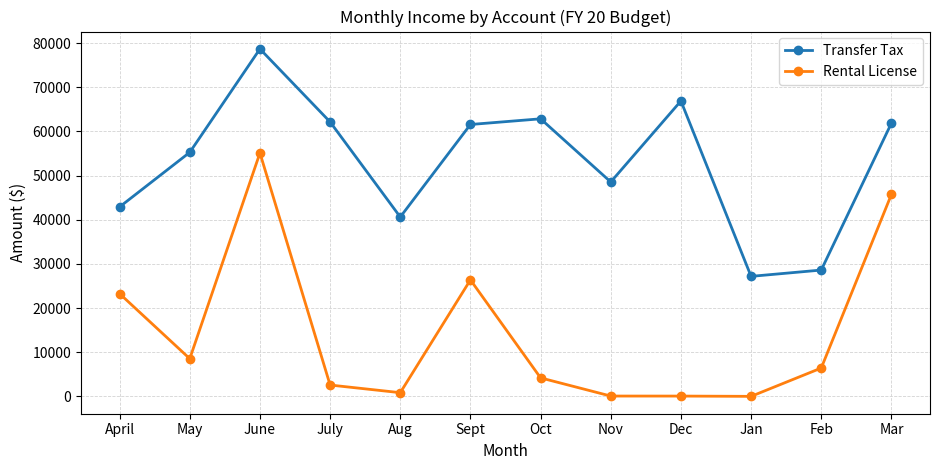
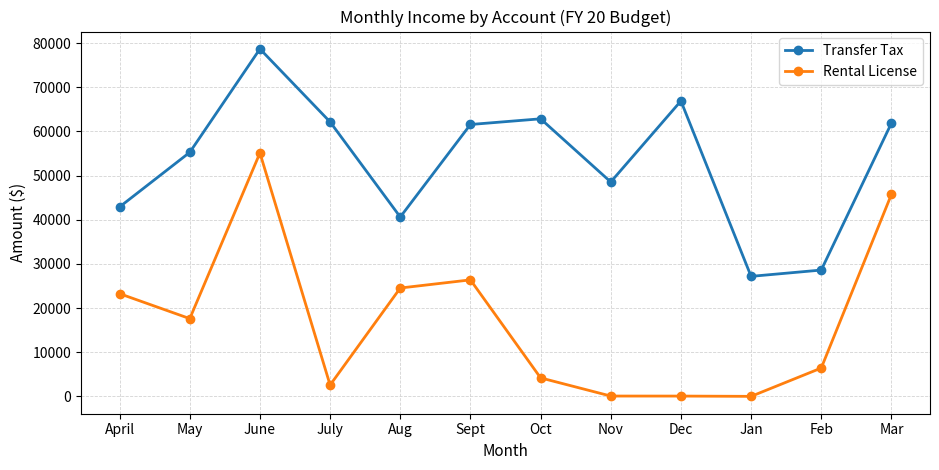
  {
    "Transfer Tax": {
      "April": 43000,
      "May": 55000,
      "June": 79000,
      "July": 62000,
      "Aug": 41000,
      "Sept": 62000,
      "Oct": 63000,
      "Nov": 49000,
      "Dec": 67000,
      "Jan": 27000,
      "Feb": 29000,
      "Mar": 62000
    },
    "Rental License": {
      "April": 23000,
-     "May": 9000,
+     "May": 18000,
      "June": 55000,
      "July": 3000,
-     "Aug": 1000,
+     "Aug": 25000,
      "Sept": 26000,
      "Oct": 4000,
      "Nov": 0,
      "Dec": 0,
      "Jan": 0,
      "Feb": 6000,
      "Mar": 46000
    }
  }
